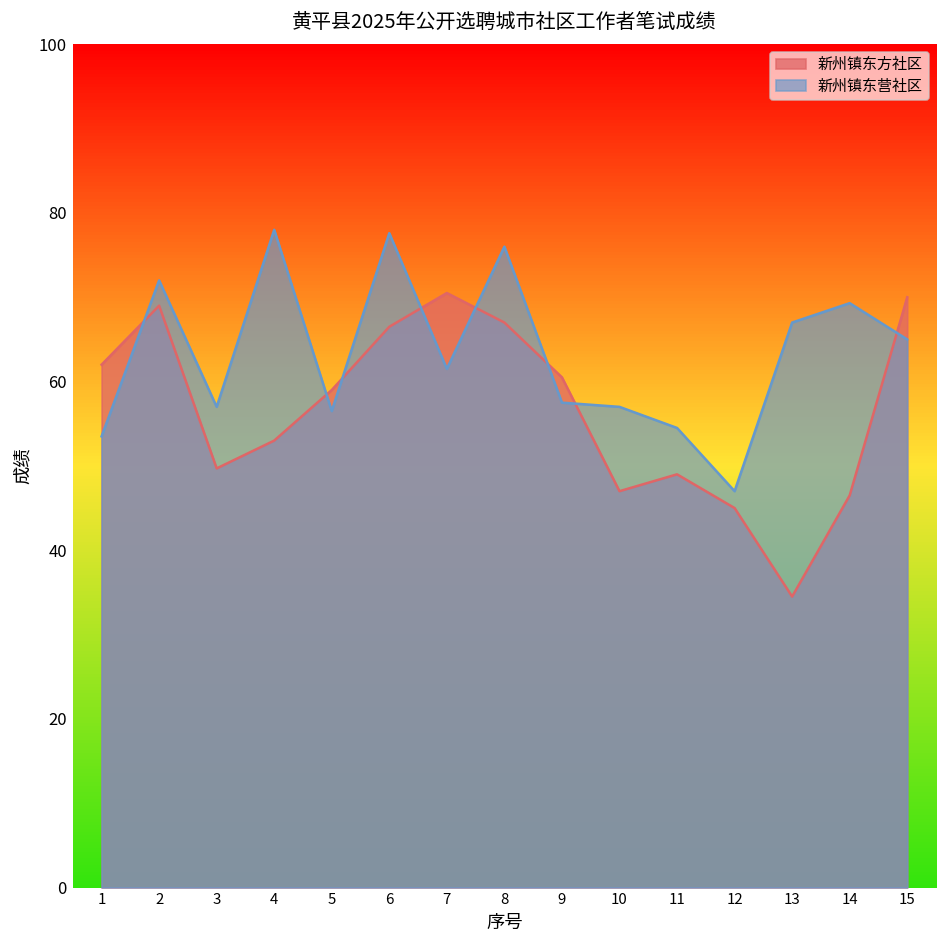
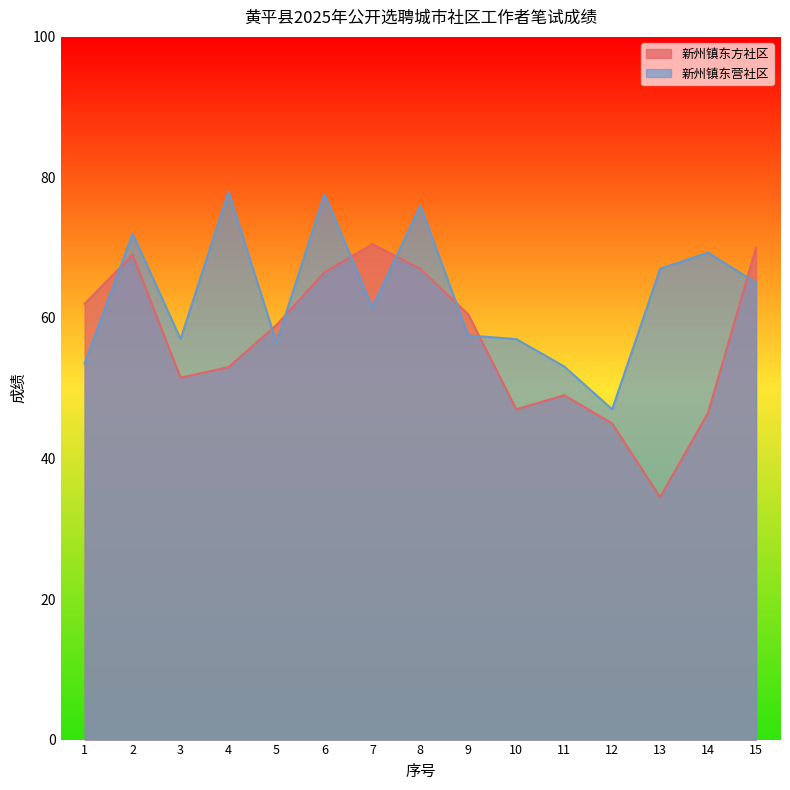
  {
    "新州镇东方社区": {
      "1": 62,
      "2": 69,
-     "3": 50,
+     "3": 52,
      "4": 53,
      "5": 59,
      "6": 67,
      "7": 71,
      "8": 67,
      "9": 61,
      "10": 47,
      "11": 49,
      "12": 45,
      "13": 35,
      "14": 47,
      "15": 70
    },
    "新州镇东营社区": {
      "1": 54,
      "2": 72,
      "3": 57,
      "4": 78,
      "5": 57,
      "6": 78,
      "7": 62,
      "8": 76,
      "9": 58,
      "10": 57,
-     "11": 55,
+     "11": 53,
      "12": 47,
      "13": 67,
      "14": 69,
      "15": 65
    }
  }
